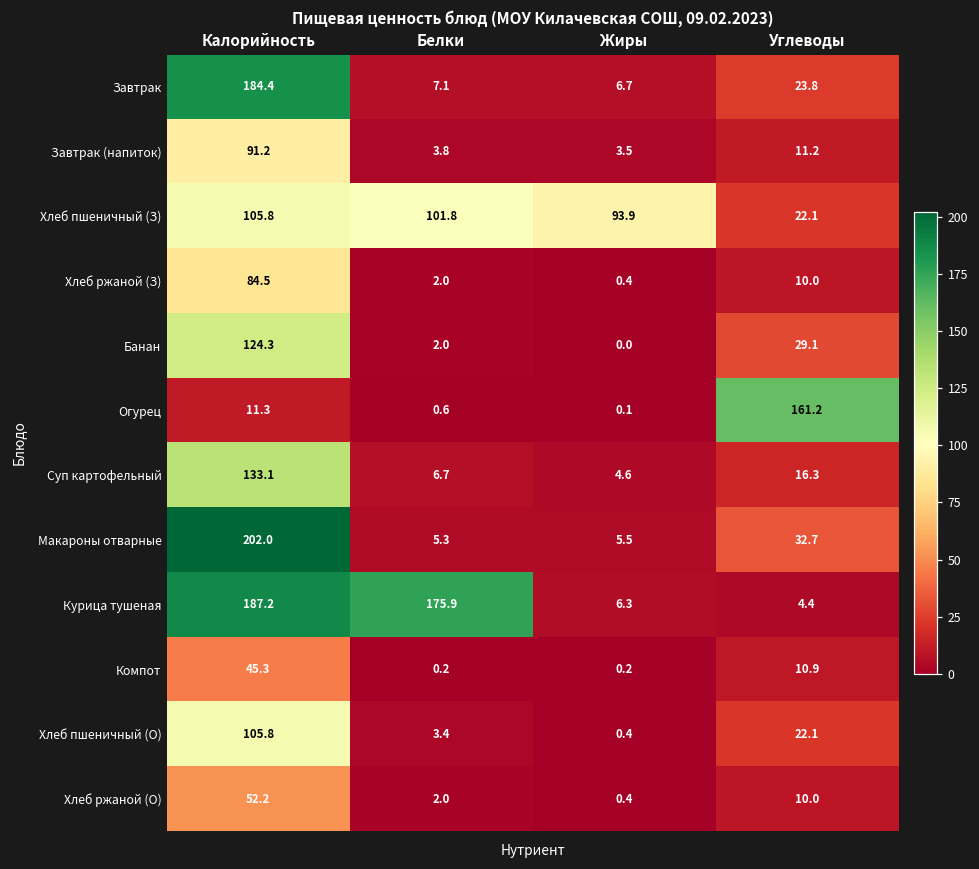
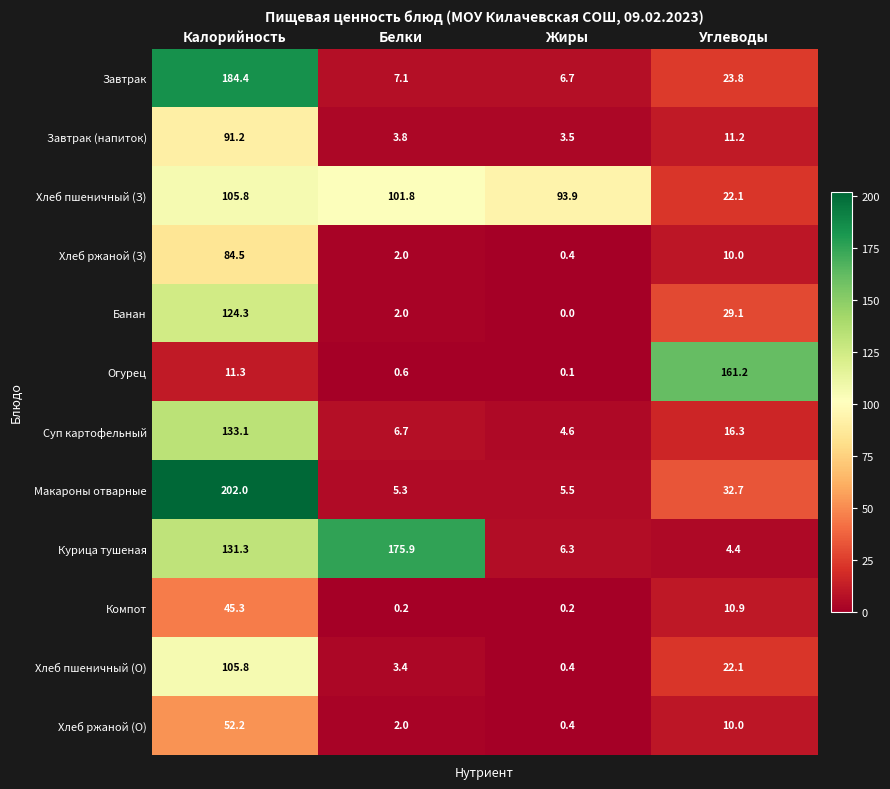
  {
    "Завтрак": {
      "Калорийность": 184.4,
      "Белки": 7.1,
      "Жиры": 6.7,
      "Углеводы": 23.8
    },
    "Завтрак (напиток)": {
      "Калорийность": 91.2,
      "Белки": 3.8,
      "Жиры": 3.5,
      "Углеводы": 11.2
    },
    "Хлеб пшеничный (З)": {
      "Калорийность": 105.8,
      "Белки": 101.8,
      "Жиры": 93.9,
      "Углеводы": 22.1
    },
    "Хлеб ржаной (З)": {
      "Калорийность": 84.5,
      "Белки": 2.0,
      "Жиры": 0.4,
      "Углеводы": 10.0
    },
    "Банан": {
      "Калорийность": 124.3,
      "Белки": 2.0,
      "Жиры": 0.0,
      "Углеводы": 29.1
    },
    "Огурец": {
      "Калорийность": 11.3,
      "Белки": 0.6,
      "Жиры": 0.1,
      "Углеводы": 161.2
    },
    "Суп картофельный": {
      "Калорийность": 133.1,
      "Белки": 6.7,
      "Жиры": 4.6,
      "Углеводы": 16.3
    },
    "Макароны отварные": {
      "Калорийность": 202.0,
      "Белки": 5.3,
      "Жиры": 5.5,
      "Углеводы": 32.7
    },
    "Курица тушеная": {
-     "Калорийность": 187.2,
+     "Калорийность": 131.3,
      "Белки": 175.9,
      "Жиры": 6.3,
      "Углеводы": 4.4
    },
    "Компот": {
      "Калорийность": 45.3,
      "Белки": 0.2,
      "Жиры": 0.2,
      "Углеводы": 10.9
    },
    "Хлеб пшеничный (О)": {
      "Калорийность": 105.8,
      "Белки": 3.4,
      "Жиры": 0.4,
      "Углеводы": 22.1
    },
    "Хлеб ржаной (О)": {
      "Калорийность": 52.2,
      "Белки": 2.0,
      "Жиры": 0.4,
      "Углеводы": 10.0
    }
  }
